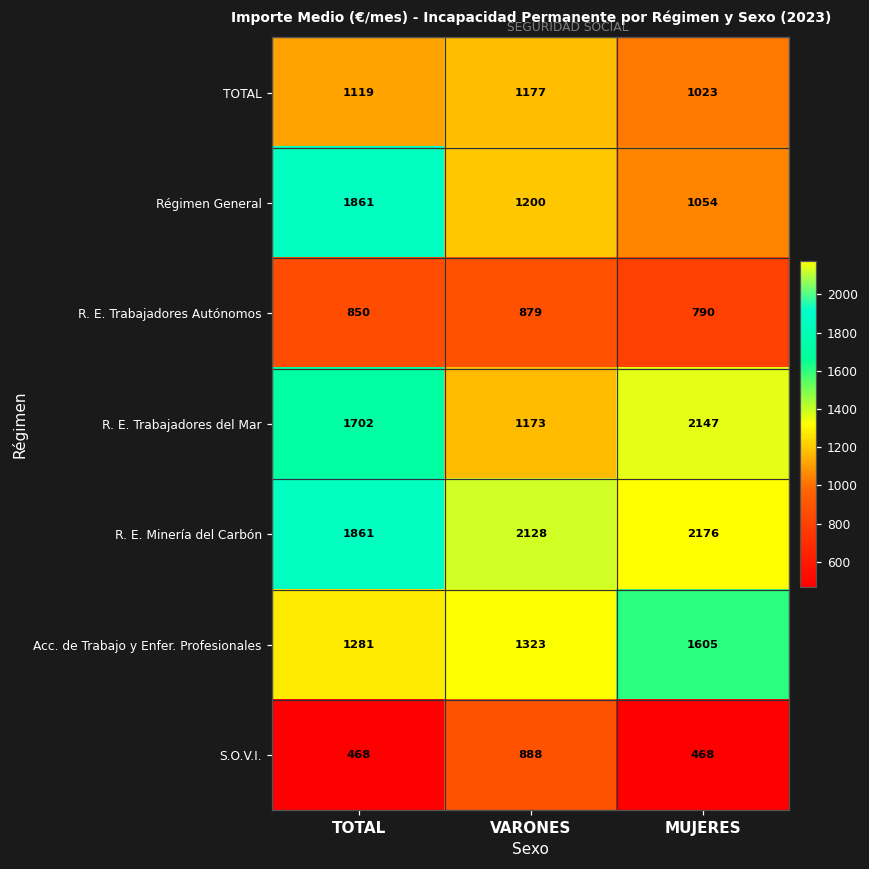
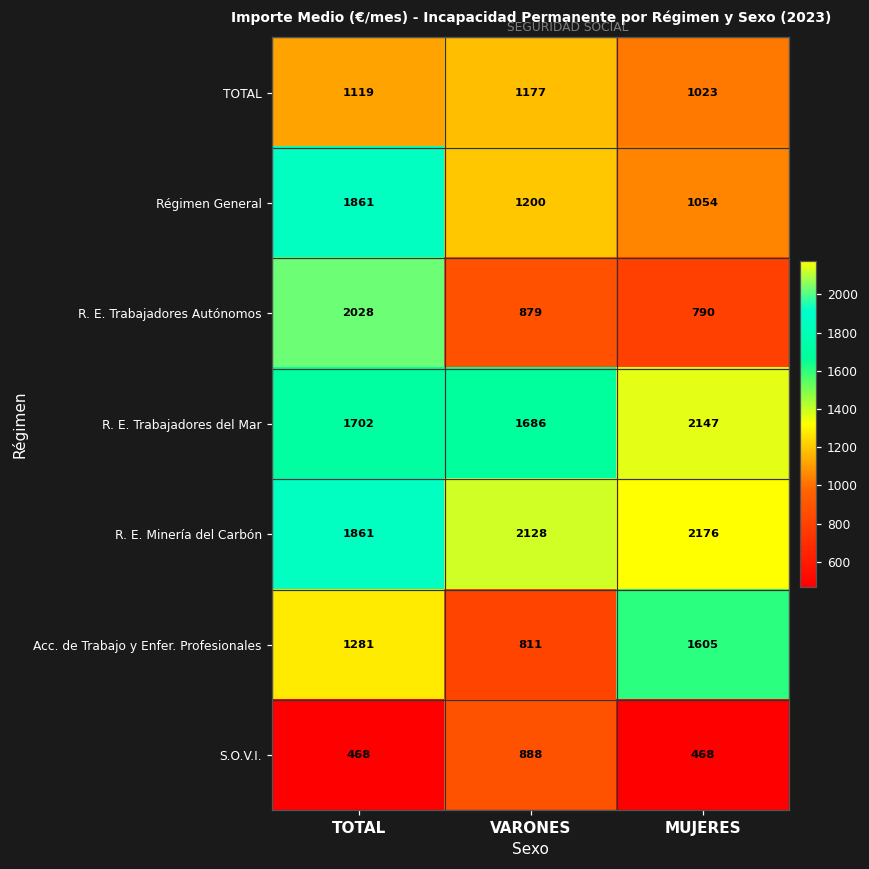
  {
    "TOTAL": {
      "TOTAL": 1119,
      "VARONES": 1177,
      "MUJERES": 1023
    },
    "Régimen General": {
      "TOTAL": 1861,
      "VARONES": 1200,
      "MUJERES": 1054
    },
    "R. E. Trabajadores Autónomos": {
-     "TOTAL": 850,
+     "TOTAL": 2028,
      "VARONES": 879,
      "MUJERES": 790
    },
    "R. E. Trabajadores del Mar": {
      "TOTAL": 1702,
-     "VARONES": 1173,
+     "VARONES": 1686,
      "MUJERES": 2147
    },
    "R. E. Minería del Carbón": {
      "TOTAL": 1861,
      "VARONES": 2128,
      "MUJERES": 2176
    },
    "Acc. de Trabajo y Enfer. Profesionales": {
      "TOTAL": 1281,
-     "VARONES": 1323,
+     "VARONES": 811,
      "MUJERES": 1605
    },
    "S.O.V.I.": {
      "TOTAL": 468,
      "VARONES": 888,
      "MUJERES": 468
    }
  }
